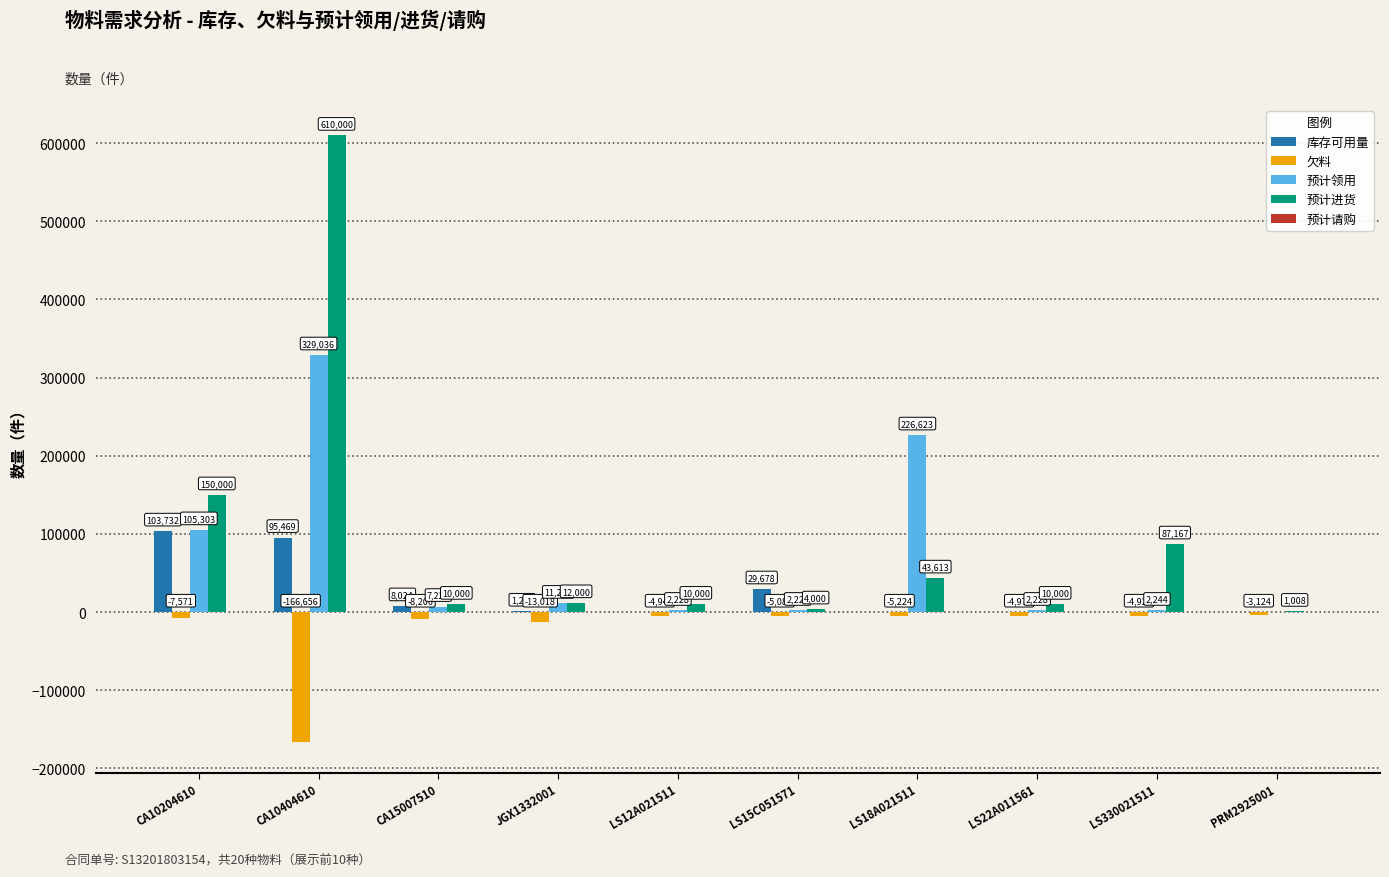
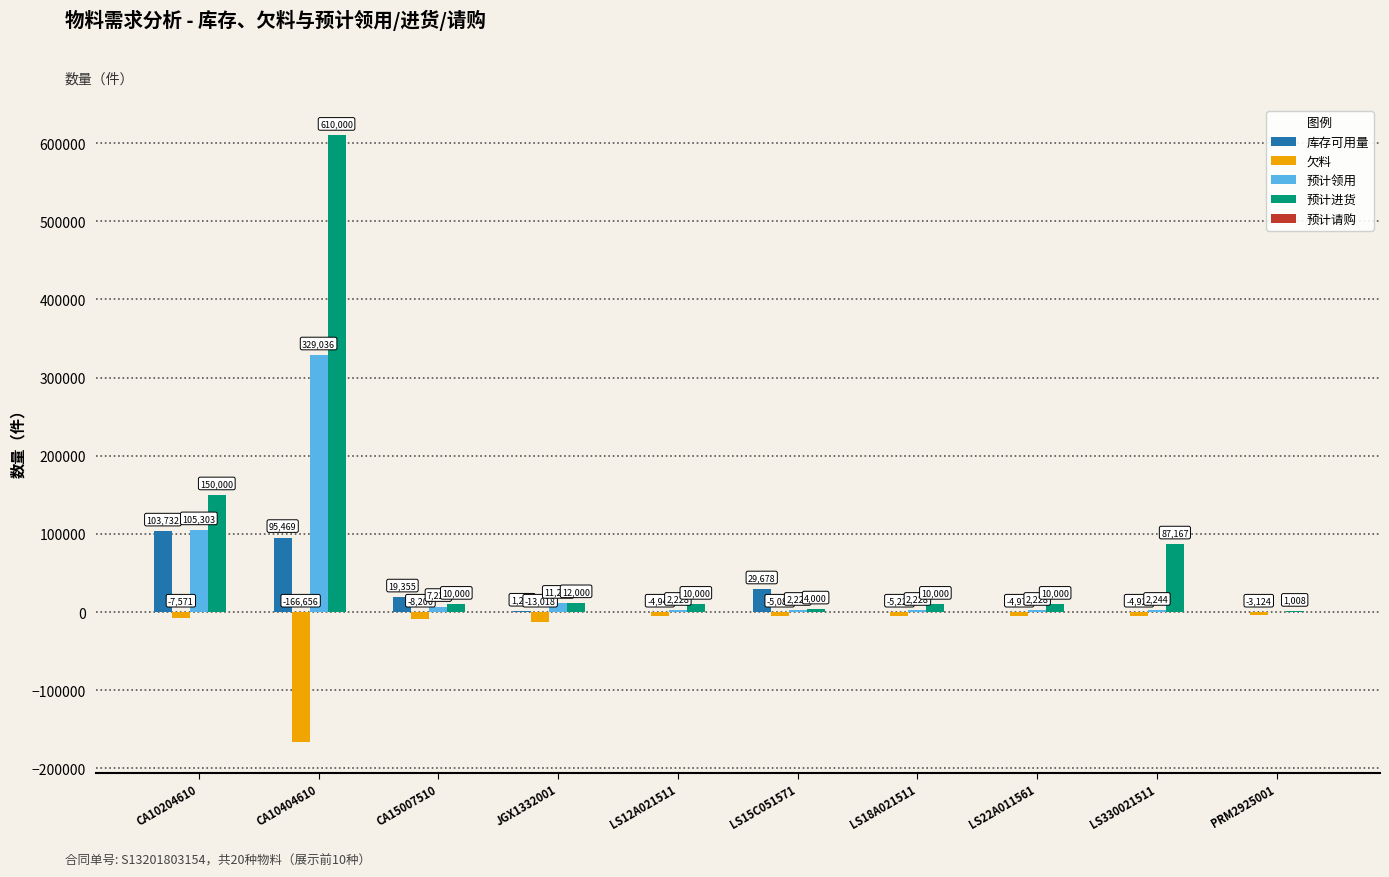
  {
    "库存可用量": {
-     "CA15007510": "8,024"
+     "CA15007510": "19,355"
    },
    "欠料": {
      "CA10404610": "-170000"
    },
    "预计领用": {
-     "LS18A021511": "226,623"
+     "LS18A021511": "2,228"
    },
    "预计进货": {
-     "LS18A021511": "43,613"
+     "LS18A021511": "10,000"
    },
    "预计请购": {
      "CA10204610": "0",
      "CA10404610": "0",
      "CA15007510": "0",
      "JGX1332001": "0",
      "LS12A021511": "0",
      "LS15C051571": "0",
      "LS22A011561": "0",
      "LS330021511": "0",
      "PRM2925001": "0"
    }
  }
